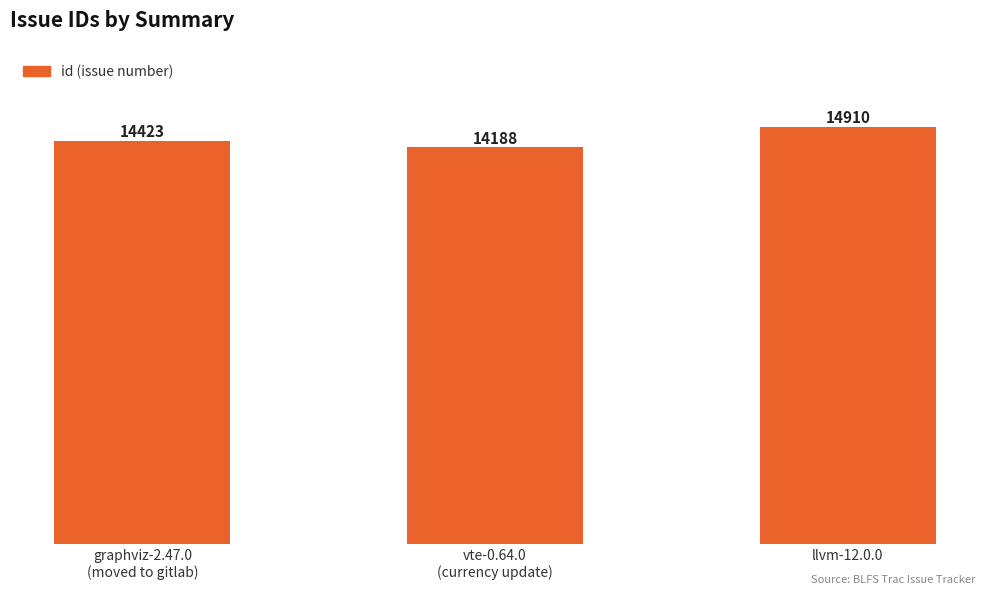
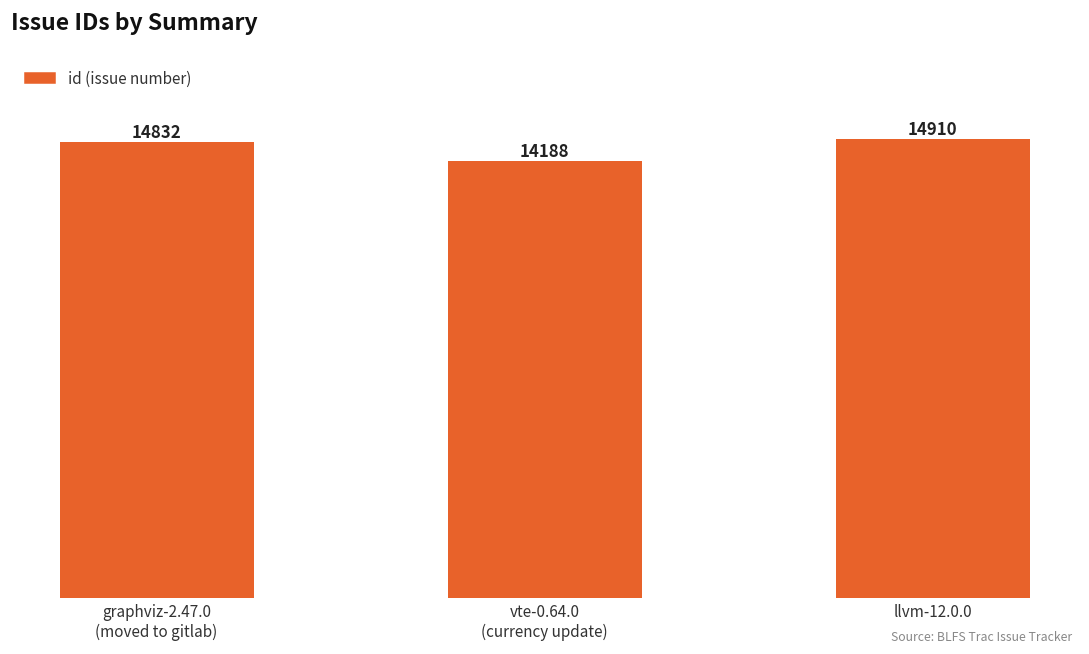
  {
-   "graphviz-2.47.0 (moved to gitlab)": 14423,
+   "graphviz-2.47.0 (moved to gitlab)": 14832,
    "vte-0.64.0 (currency update)": 14188,
    "llvm-12.0.0": 14910
  }
